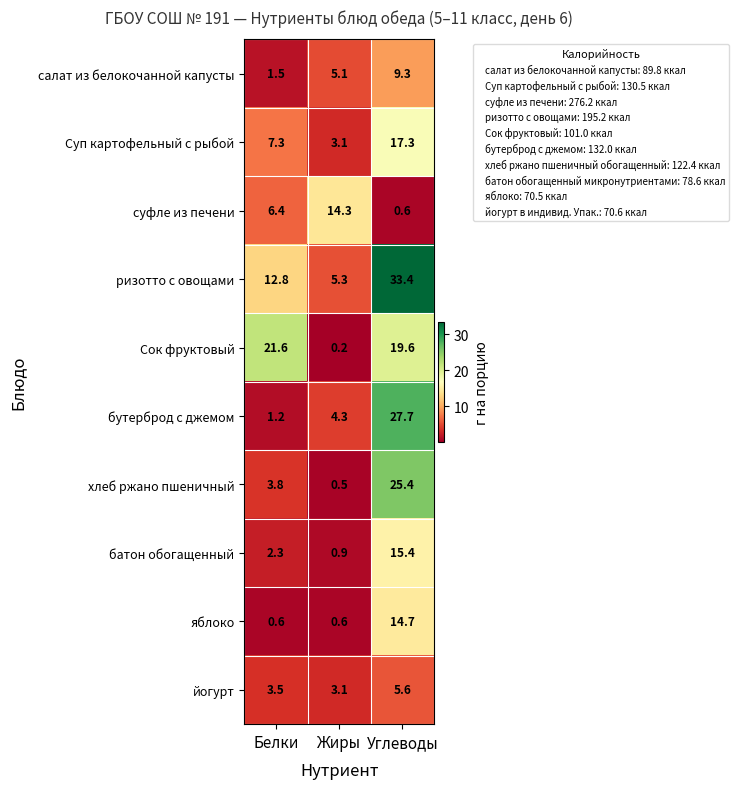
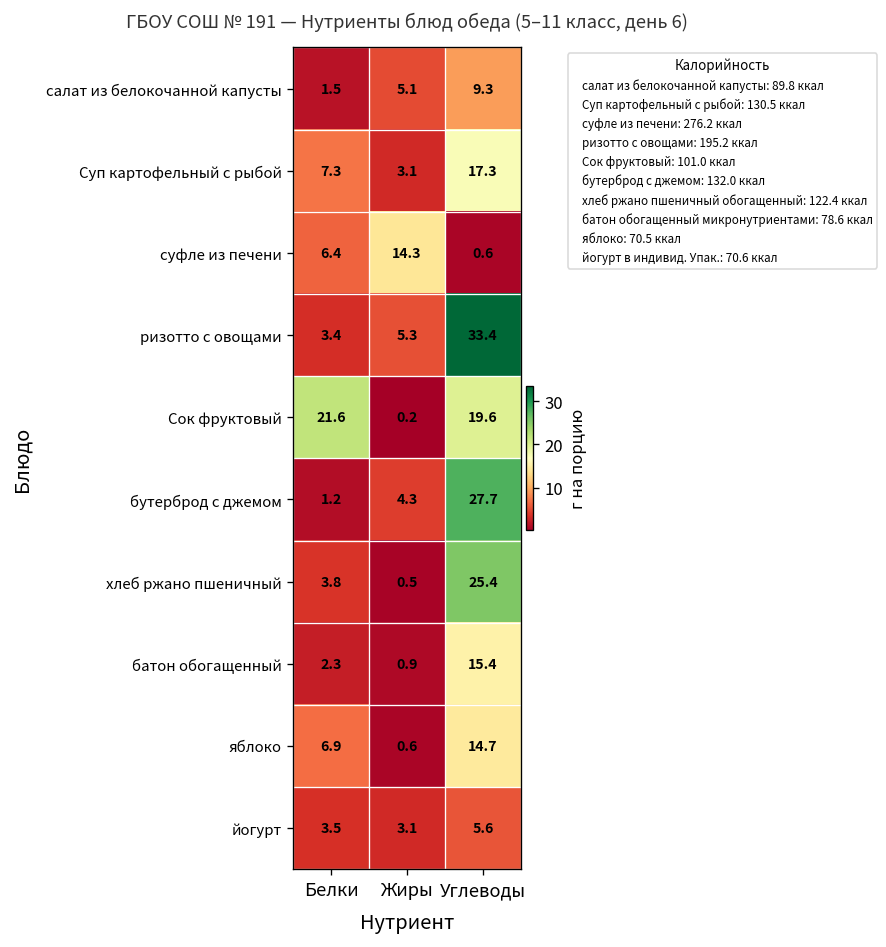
  {
    "салат из белокочанной капусты": {
      "Белки": 1.5,
      "Жиры": 5.1,
      "Углеводы": 9.3
    },
    "Суп картофельный с рыбой": {
      "Белки": 7.3,
      "Жиры": 3.1,
      "Углеводы": 17.3
    },
    "суфле из печени": {
      "Белки": 6.4,
      "Жиры": 14.3,
      "Углеводы": 0.6
    },
    "ризотто с овощами": {
-     "Белки": 12.8,
+     "Белки": 3.4,
      "Жиры": 5.3,
      "Углеводы": 33.4
    },
    "Сок фруктовый": {
      "Белки": 21.6,
      "Жиры": 0.2,
      "Углеводы": 19.6
    },
    "бутерброд с джемом": {
      "Белки": 1.2,
      "Жиры": 4.3,
      "Углеводы": 27.7
    },
    "хлеб ржано пшеничный": {
      "Белки": 3.8,
      "Жиры": 0.5,
      "Углеводы": 25.4
    },
    "батон обогащенный": {
      "Белки": 2.3,
      "Жиры": 0.9,
      "Углеводы": 15.4
    },
    "яблоко": {
-     "Белки": 0.6,
+     "Белки": 6.9,
      "Жиры": 0.6,
      "Углеводы": 14.7
    },
    "йогурт": {
      "Белки": 3.5,
      "Жиры": 3.1,
      "Углеводы": 5.6
    }
  }
